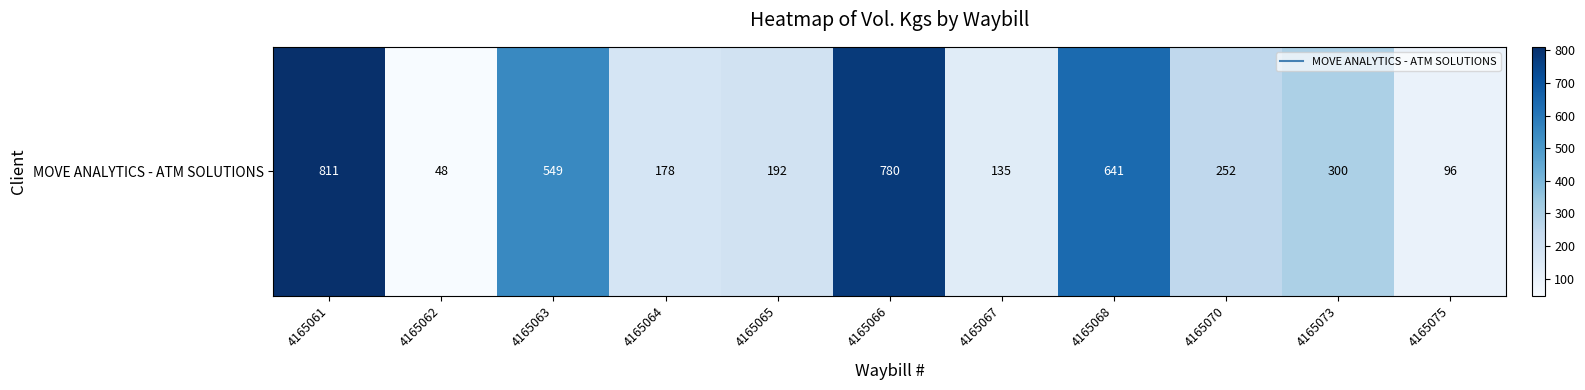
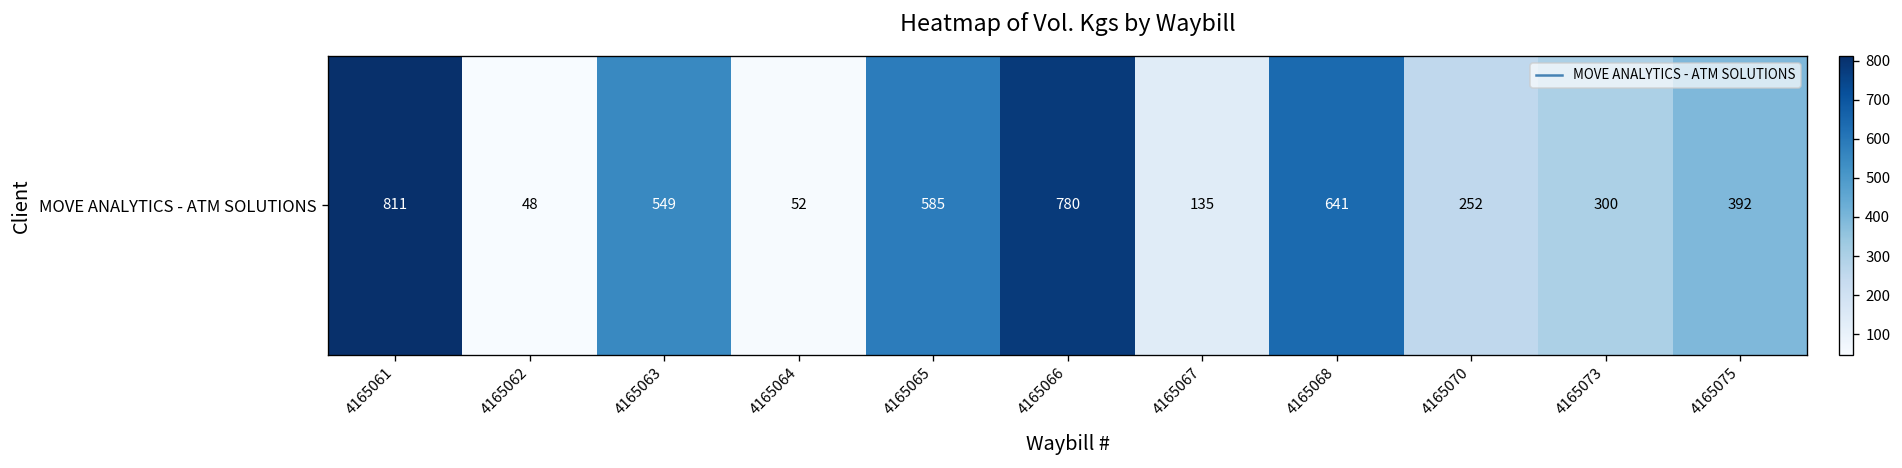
  {
    "MOVE ANALYTICS - ATM SOLUTIONS": {
      "4165061": 811,
      "4165062": 48,
      "4165063": 549,
-     "4165064": 178,
-     "4165065": 192,
+     "4165064": 52,
+     "4165065": 585,
      "4165066": 780,
      "4165067": 135,
      "4165068": 641,
      "4165070": 252,
      "4165073": 300,
-     "4165075": 96
+     "4165075": 392
    }
  }
